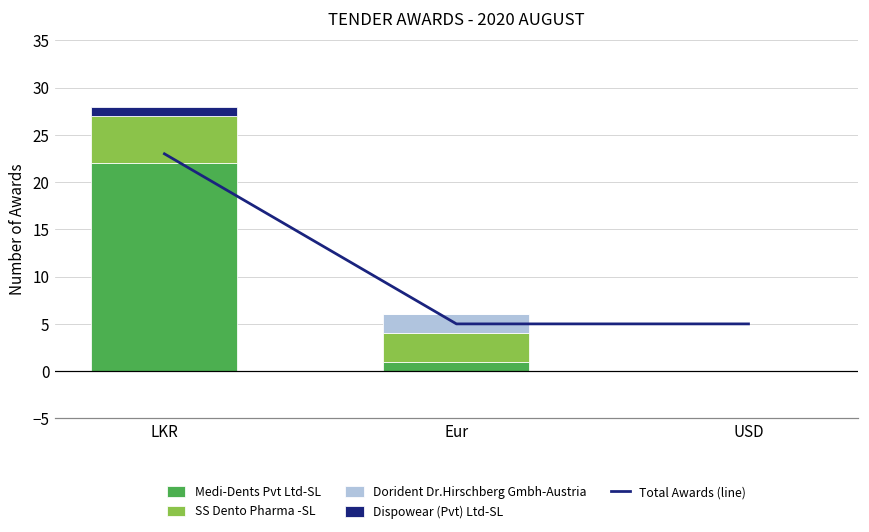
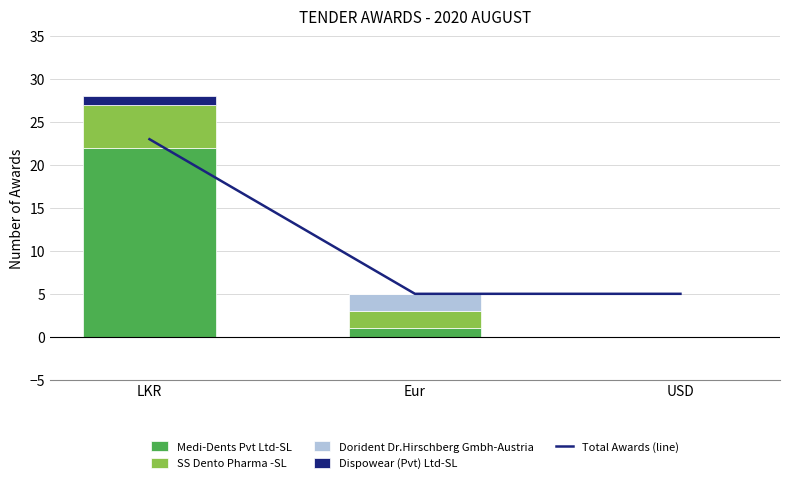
  {
    "SS Dento Pharma -SL": {
      "LKR": 5,
-     "Eur": 3,
+     "Eur": 2,
      "USD": 0
    },
    "Dorident Dr.Hirschberg Gmbh-Austria": {
      "LKR": 0,
      "Eur": 2,
      "USD": 0
    }
  }
